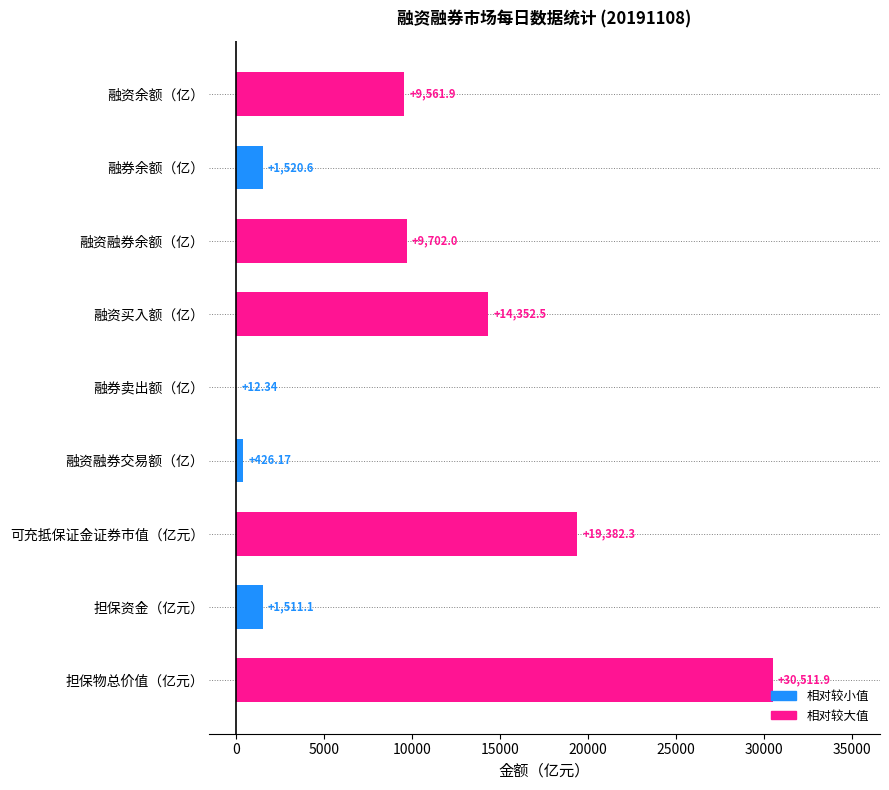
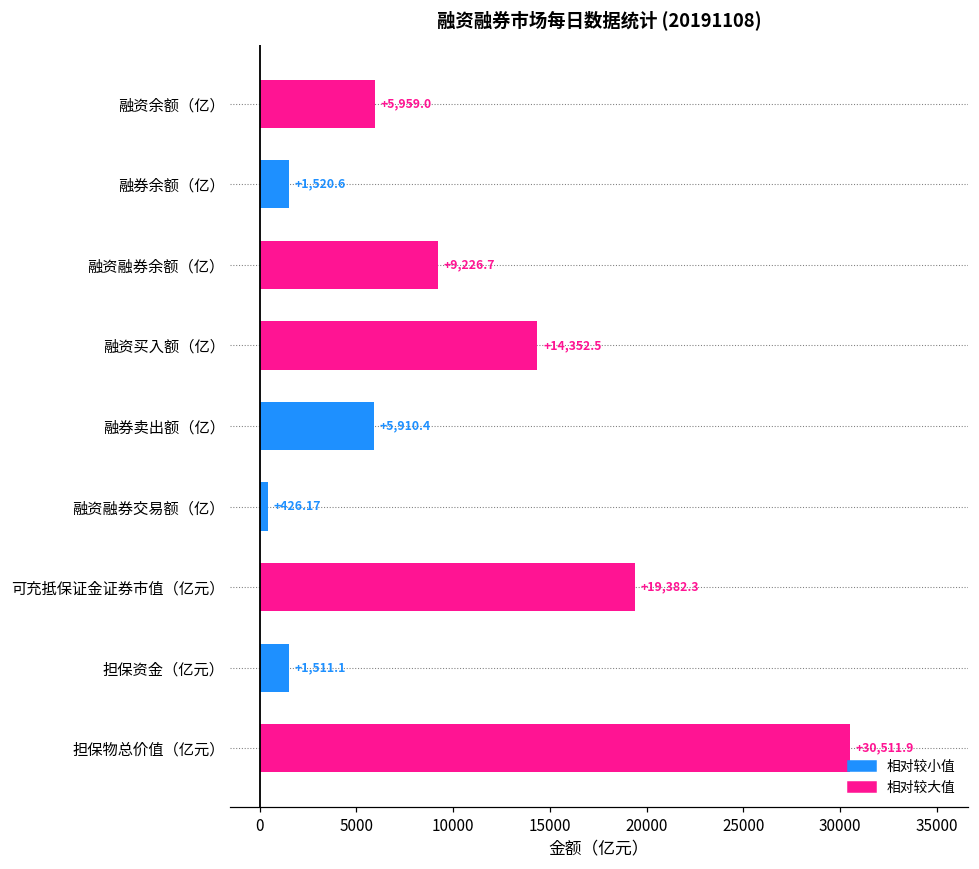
  {
-   "融资余额（亿）": "+9,561.9",
+   "融资余额（亿）": "+5,959.0",
    "融券余额（亿）": "+1,520.6",
-   "融资融券余额（亿）": "+9,702.0",
+   "融资融券余额（亿）": "+9,226.7",
    "融资买入额（亿）": "+14,352.5",
-   "融券卖出额（亿）": "+12.34",
+   "融券卖出额（亿）": "+5,910.4",
    "融资融券交易额（亿）": "+426.17",
    "可充抵保证金证券市值（亿元）": "+19,382.3",
    "担保资金（亿元）": "+1,511.1",
    "担保物总价值（亿元）": "+30,511.9"
  }
